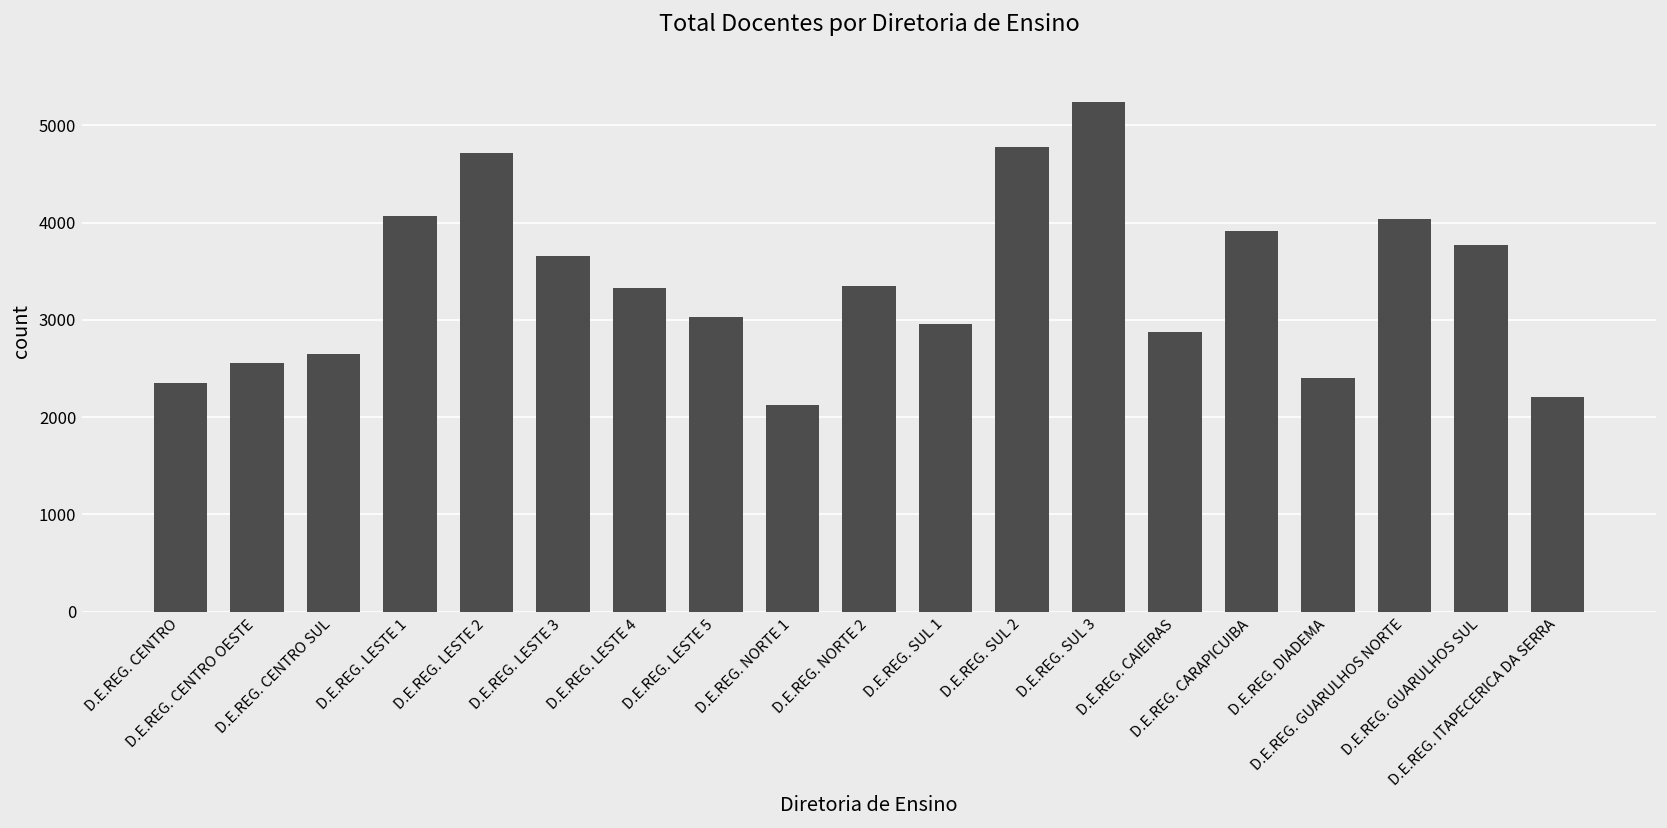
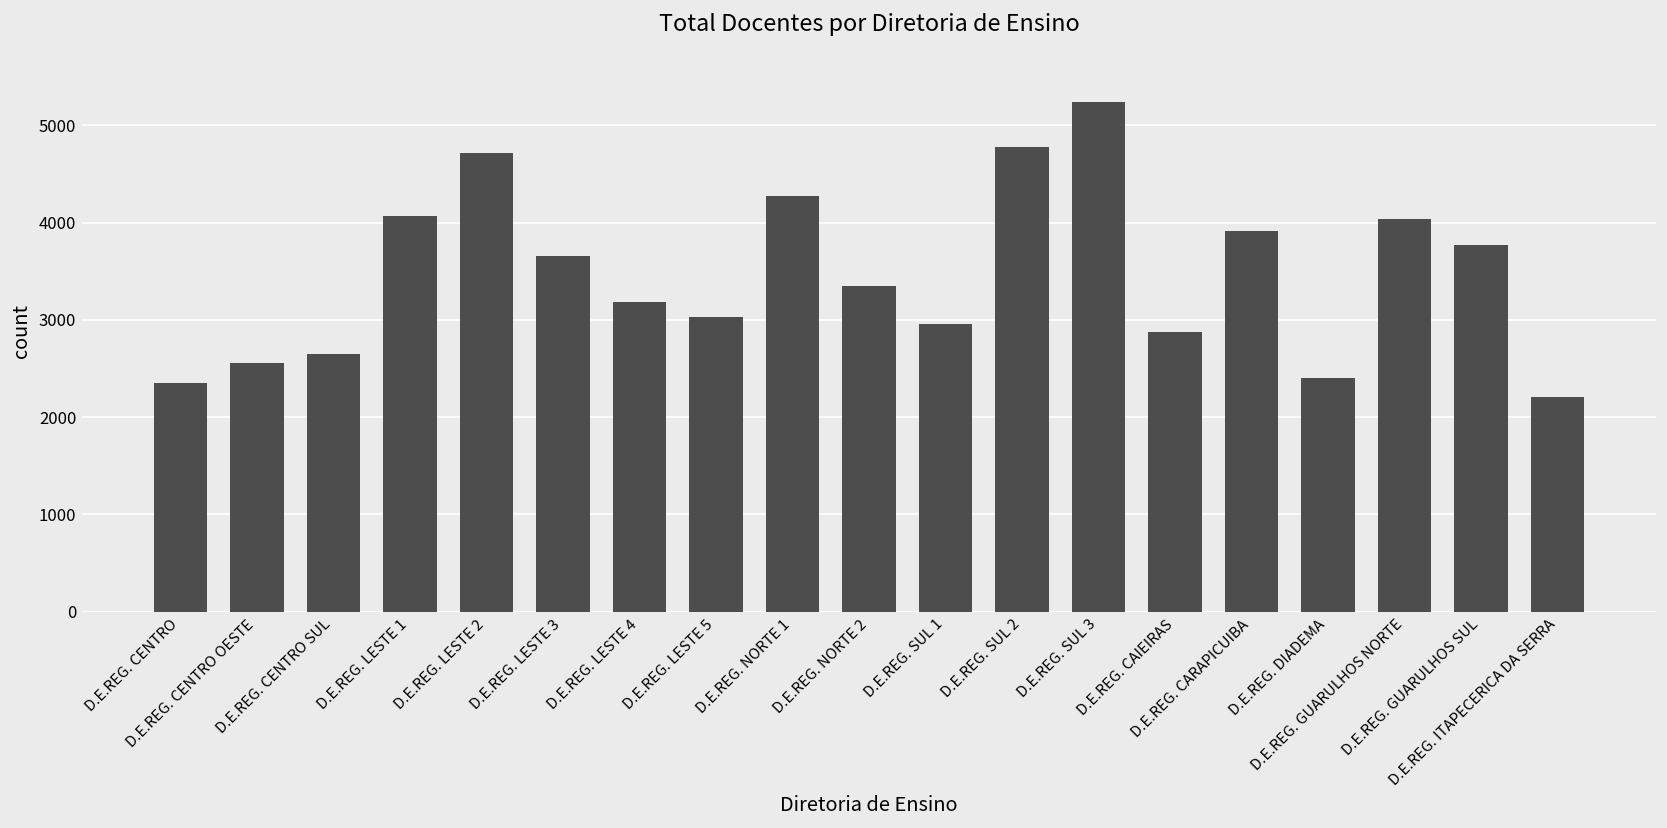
  {
    "D.E.REG. CENTRO": 2400,
    "D.E.REG. CENTRO OESTE": 2600,
    "D.E.REG. CENTRO SUL": 2600,
    "D.E.REG. LESTE 1": 4100,
    "D.E.REG. LESTE 2": 4700,
    "D.E.REG. LESTE 3": 3700,
-   "D.E.REG. LESTE 4": 3300,
+   "D.E.REG. LESTE 4": 3200,
    "D.E.REG. LESTE 5": 3000,
-   "D.E.REG. NORTE 1": 2100,
+   "D.E.REG. NORTE 1": 4300,
    "D.E.REG. NORTE 2": 3400,
    "D.E.REG. SUL 1": 3000,
    "D.E.REG. SUL 2": 4800,
    "D.E.REG. SUL 3": 5200,
    "D.E.REG. CAIEIRAS": 2900,
    "D.E.REG. CARAPICUIBA": 3900,
    "D.E.REG. DIADEMA": 2400,
    "D.E.REG. GUARULHOS NORTE": 4000,
    "D.E.REG. GUARULHOS SUL": 3800,
    "D.E.REG. ITAPECERICA DA SERRA": 2200
  }
